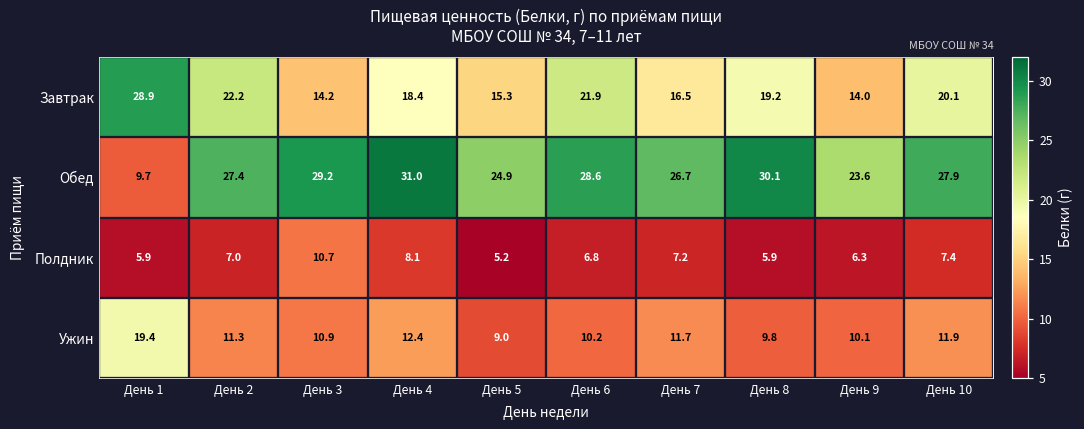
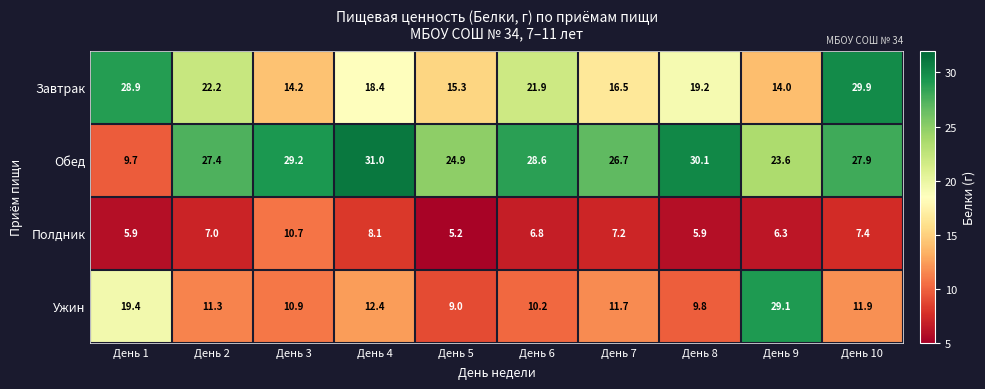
  {
    "Завтрак": {
      "День 1": 28.9,
      "День 2": 22.2,
      "День 3": 14.2,
      "День 4": 18.4,
      "День 5": 15.3,
      "День 6": 21.9,
      "День 7": 16.5,
      "День 8": 19.2,
      "День 9": 14.0,
-     "День 10": 20.1
+     "День 10": 29.9
    },
    "Обед": {
      "День 1": 9.7,
      "День 2": 27.4,
      "День 3": 29.2,
      "День 4": 31.0,
      "День 5": 24.9,
      "День 6": 28.6,
      "День 7": 26.7,
      "День 8": 30.1,
      "День 9": 23.6,
      "День 10": 27.9
    },
    "Полдник": {
      "День 1": 5.9,
      "День 2": 7.0,
      "День 3": 10.7,
      "День 4": 8.1,
      "День 5": 5.2,
      "День 6": 6.8,
      "День 7": 7.2,
      "День 8": 5.9,
      "День 9": 6.3,
      "День 10": 7.4
    },
    "Ужин": {
      "День 1": 19.4,
      "День 2": 11.3,
      "День 3": 10.9,
      "День 4": 12.4,
      "День 5": 9.0,
      "День 6": 10.2,
      "День 7": 11.7,
      "День 8": 9.8,
-     "День 9": 10.1,
+     "День 9": 29.1,
      "День 10": 11.9
    }
  }
